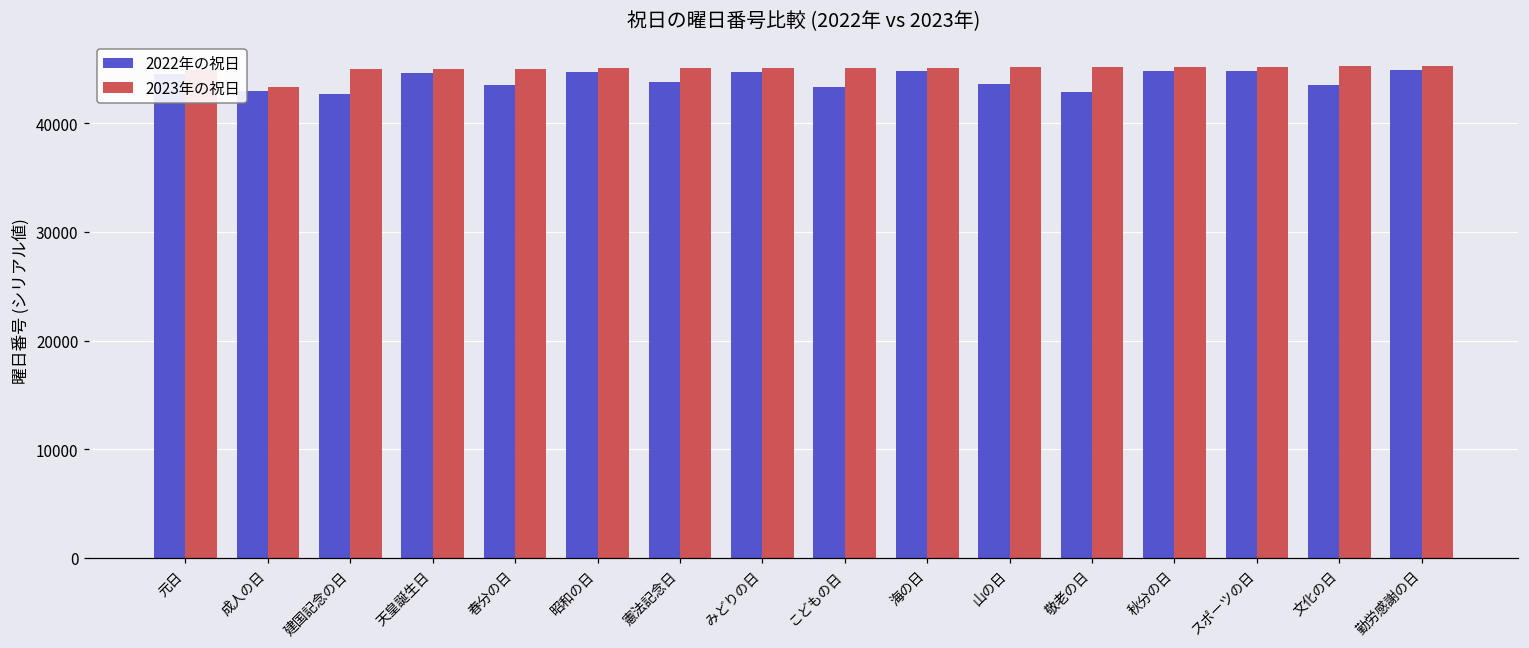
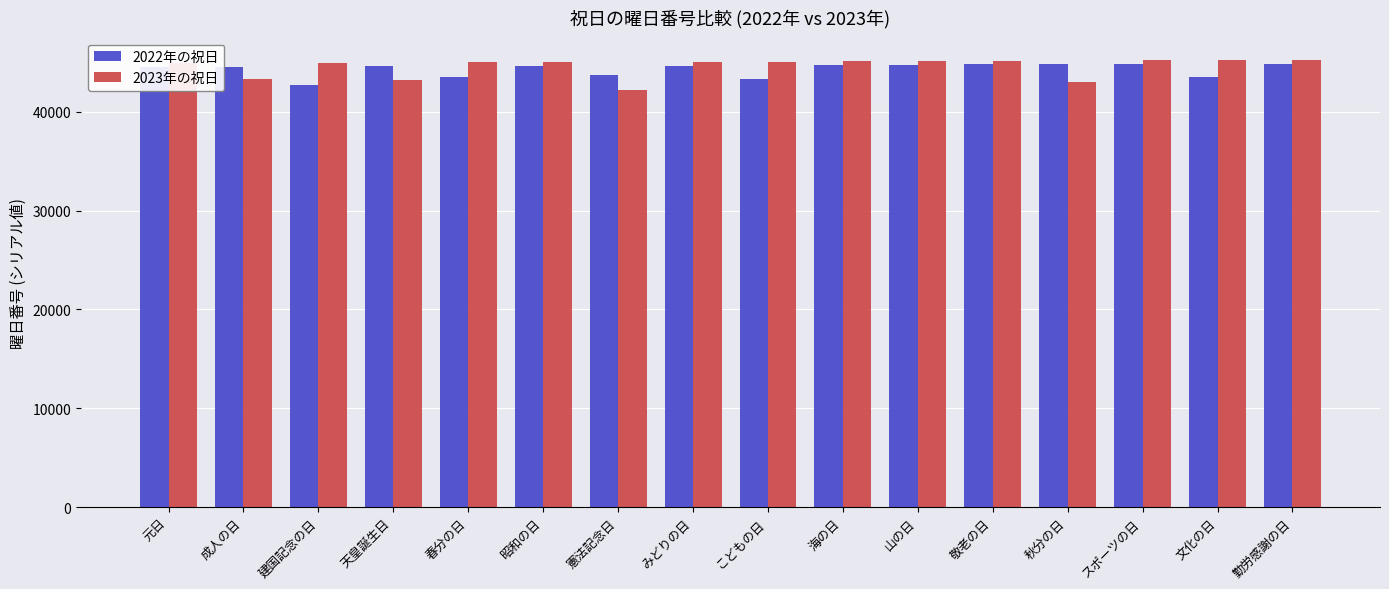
  {
    "2022年の祝日": {
-     "成人の日": 43000,
+     "成人の日": 45000,
      "建国記念の日": 43000,
      "天皇誕生日": 45000,
      "春分の日": 44000,
      "昭和の日": 45000,
      "憲法記念日": 44000,
      "みどりの日": 45000,
      "こどもの日": 43000,
      "海の日": 45000,
-     "山の日": 44000,
-     "敬老の日": 43000,
+     "山の日": 45000,
+     "敬老の日": 45000,
      "秋分の日": 45000,
      "スポーツの日": 45000,
      "文化の日": 44000,
      "勤労感謝の日": 45000
    },
    "2023年の祝日": {
      "成人の日": 43000,
      "建国記念の日": 45000,
-     "天皇誕生日": 45000,
+     "天皇誕生日": 43000,
      "春分の日": 45000,
      "昭和の日": 45000,
-     "憲法記念日": 45000,
+     "憲法記念日": 42000,
      "みどりの日": 45000,
      "こどもの日": 45000,
      "海の日": 45000,
      "山の日": 45000,
      "敬老の日": 45000,
-     "秋分の日": 45000,
+     "秋分の日": 43000,
      "スポーツの日": 45000,
      "文化の日": 45000,
      "勤労感謝の日": 45000
    }
  }
